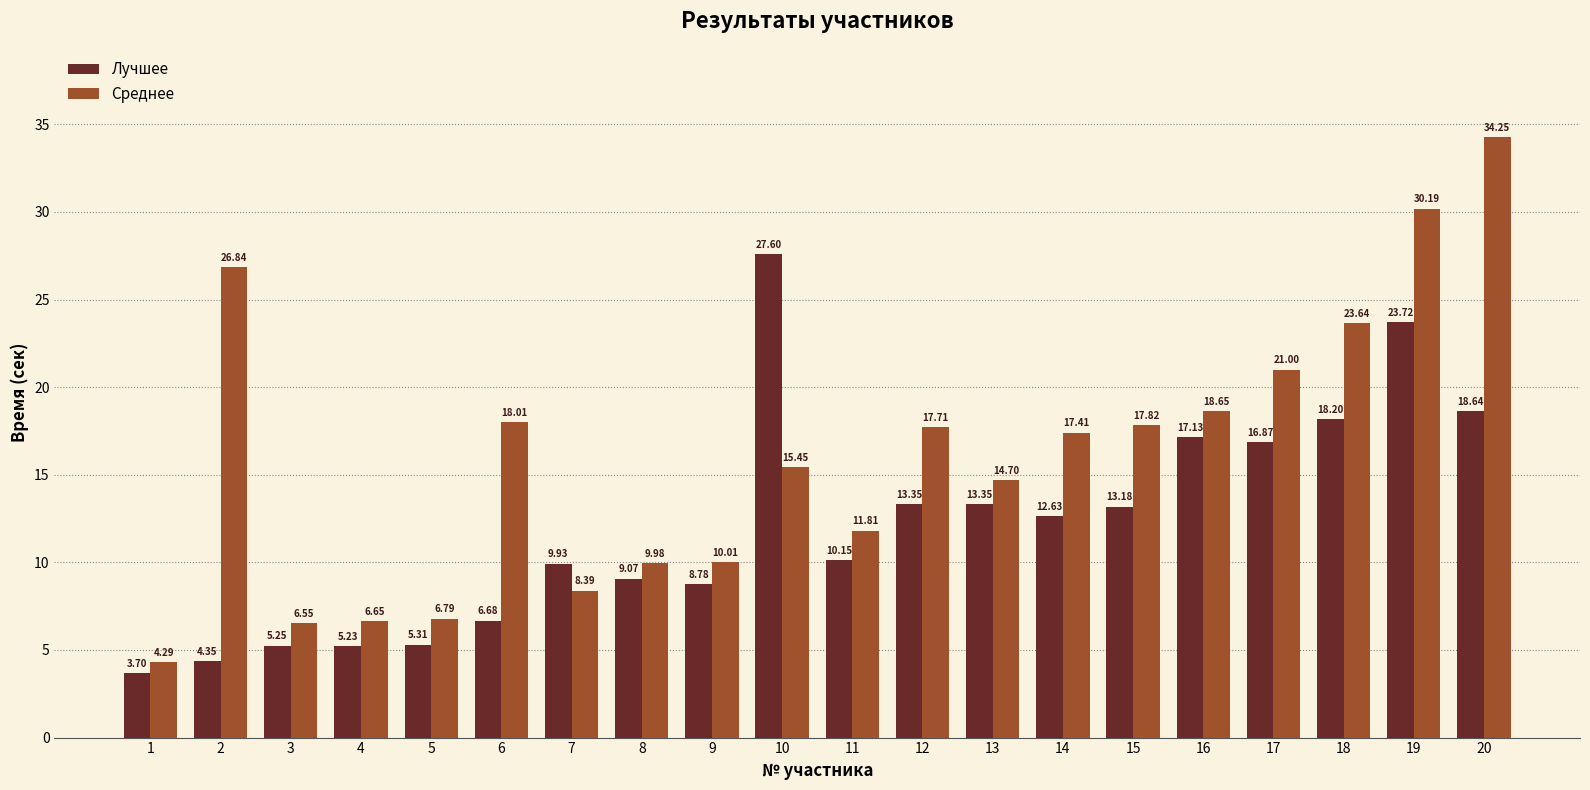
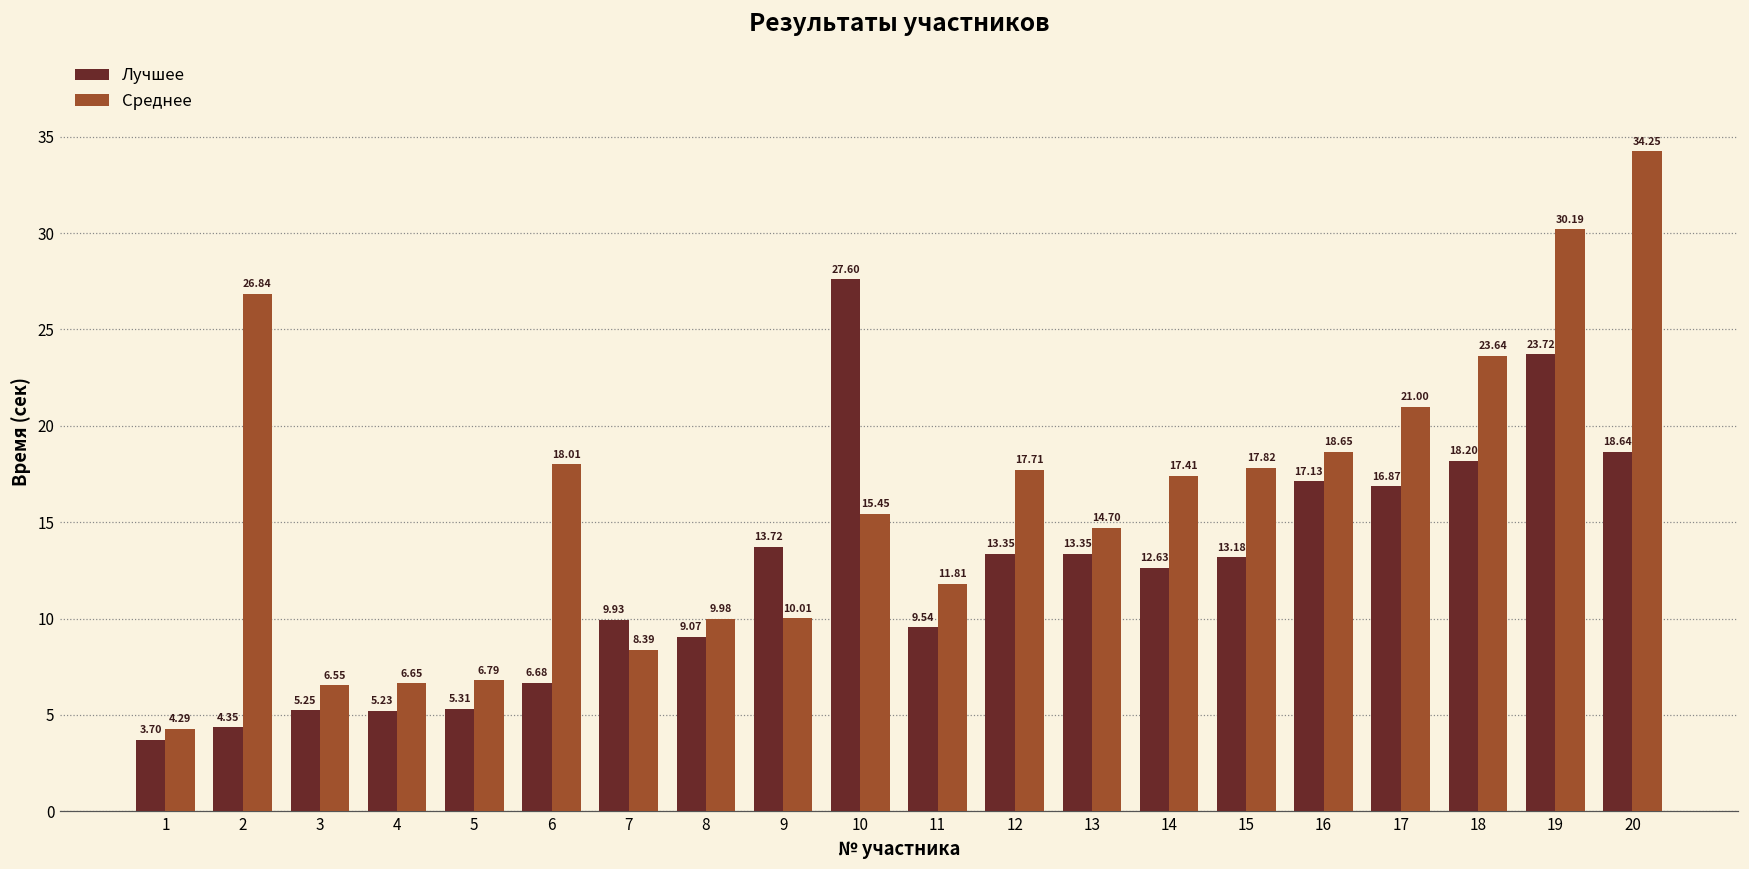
  {
    "Лучшее": {
      "1": 3.70,
      "2": 4.35,
      "3": 5.25,
      "4": 5.23,
      "5": 5.31,
      "6": 6.68,
      "7": 9.93,
      "8": 9.07,
-     "9": 8.78,
+     "9": 13.72,
      "10": 27.60,
-     "11": 10.15,
+     "11": 9.54,
      "12": 13.35,
      "13": 13.35,
      "14": 12.63,
      "15": 13.18,
      "16": 17.13,
      "17": 16.87,
      "18": 18.20,
      "19": 23.72,
      "20": 18.64
    },
    "Среднее": {
      "1": 4.29,
      "2": 26.84,
      "3": 6.55,
      "4": 6.65,
      "5": 6.79,
      "6": 18.01,
      "7": 8.39,
      "8": 9.98,
      "9": 10.01,
      "10": 15.45,
      "11": 11.81,
      "12": 17.71,
      "13": 14.70,
      "14": 17.41,
      "15": 17.82,
      "16": 18.65,
      "17": 21.00,
      "18": 23.64,
      "19": 30.19,
      "20": 34.25
    }
  }
